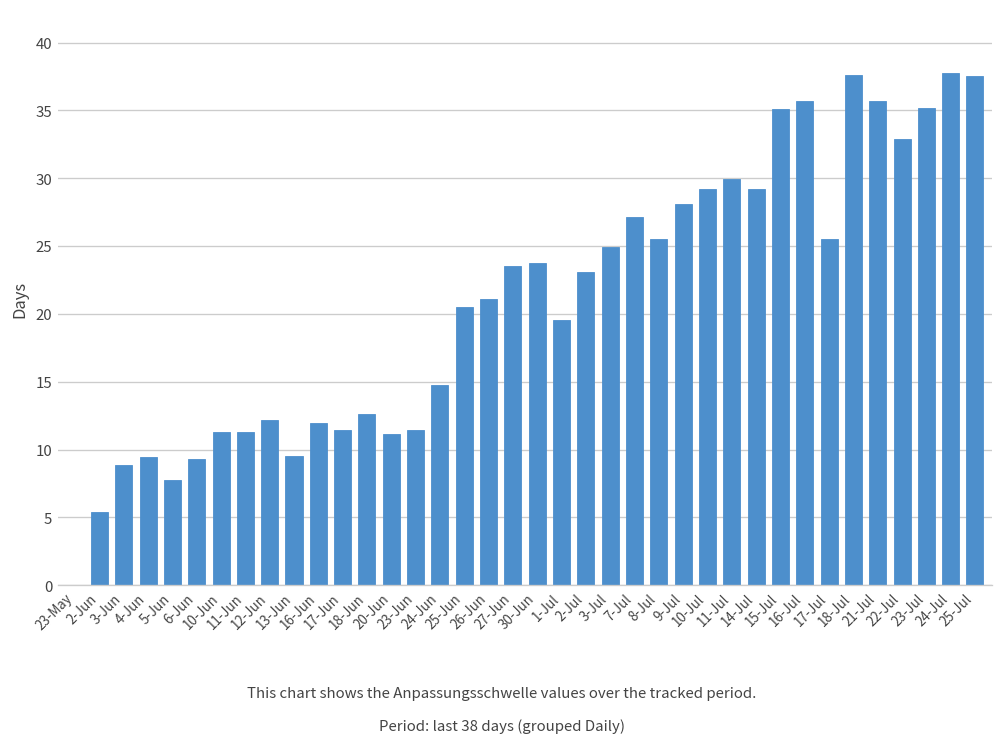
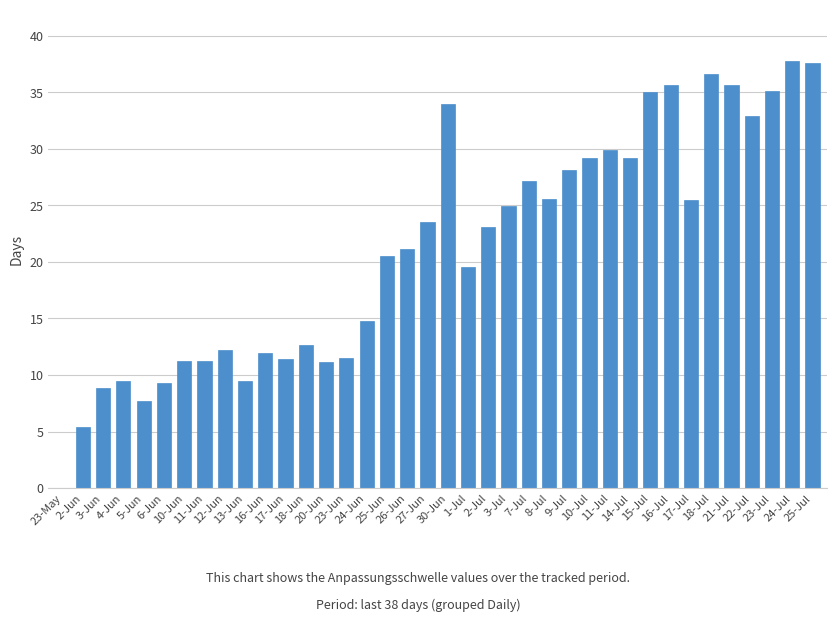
  {
    "23-May": 0.0,
    "2-Jun": 5.4,
    "3-Jun": 8.8,
    "4-Jun": 9.5,
    "5-Jun": 7.7,
    "6-Jun": 9.3,
    "10-Jun": 11.3,
    "11-Jun": 11.3,
    "12-Jun": 12.2,
    "13-Jun": 9.5,
    "16-Jun": 11.9,
    "17-Jun": 11.4,
    "18-Jun": 12.6,
    "20-Jun": 11.2,
    "23-Jun": 11.5,
    "24-Jun": 14.8,
    "25-Jun": 20.5,
    "26-Jun": 21.1,
    "27-Jun": 23.5,
-   "30-Jun": 23.8,
+   "30-Jun": 34.0,
    "1-Jul": 19.6,
    "2-Jul": 23.1,
    "3-Jul": 25.0,
    "7-Jul": 27.2,
    "8-Jul": 25.6,
    "9-Jul": 28.1,
    "10-Jul": 29.2,
    "11-Jul": 29.9,
    "14-Jul": 29.2,
    "15-Jul": 35.1,
    "16-Jul": 35.7,
    "17-Jul": 25.5,
-   "18-Jul": 37.6,
+   "18-Jul": 36.6,
    "21-Jul": 35.7,
    "22-Jul": 32.9,
    "23-Jul": 35.1,
    "24-Jul": 37.8,
    "25-Jul": 37.6
  }
